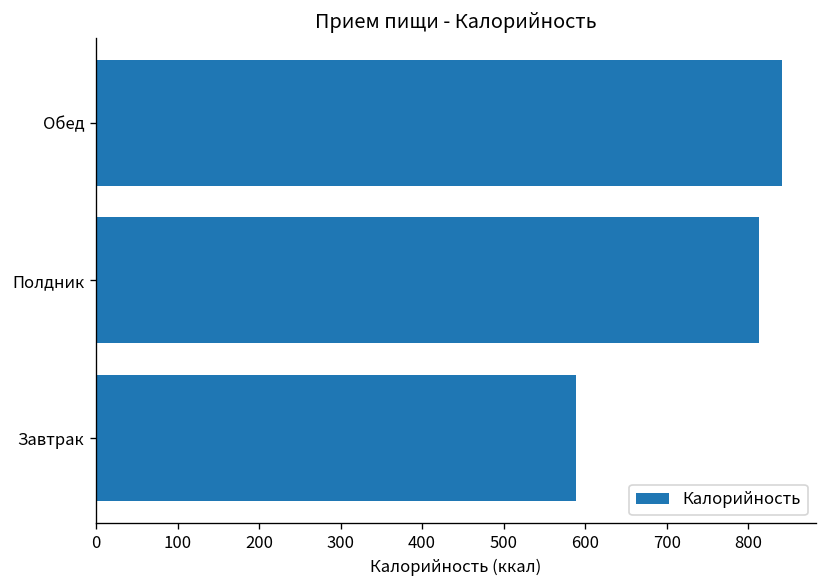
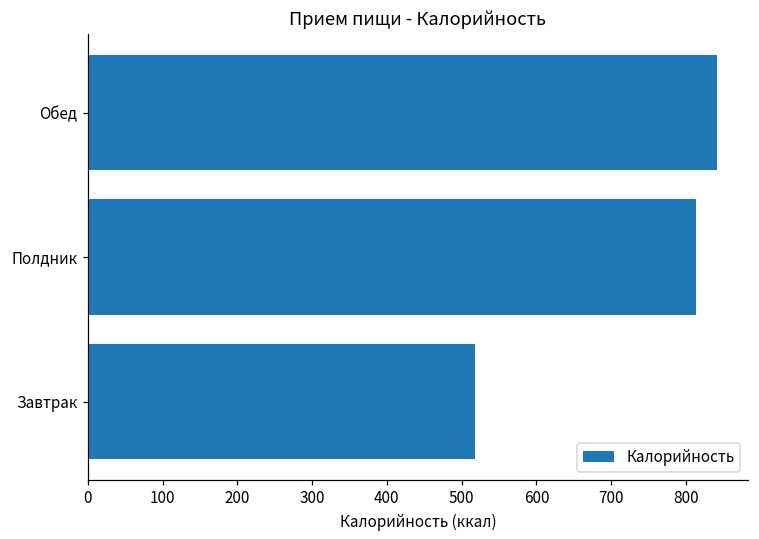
  {
    "Обед": 840,
    "Полдник": 810,
-   "Завтрак": 590
+   "Завтрак": 520
  }
